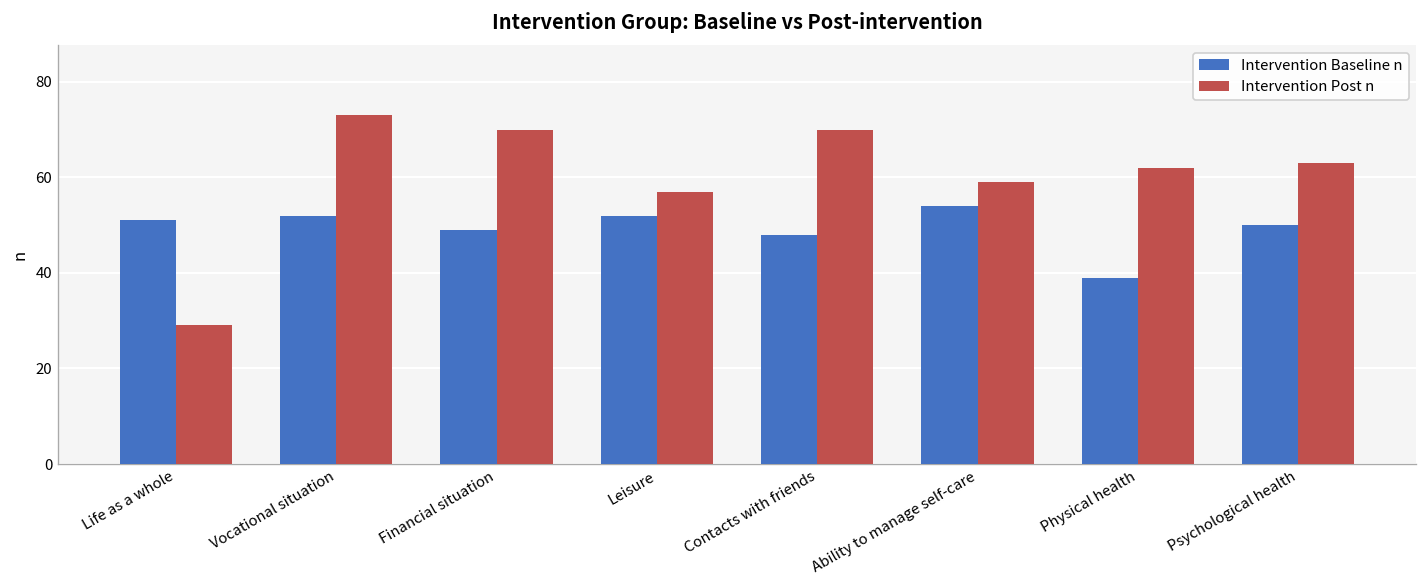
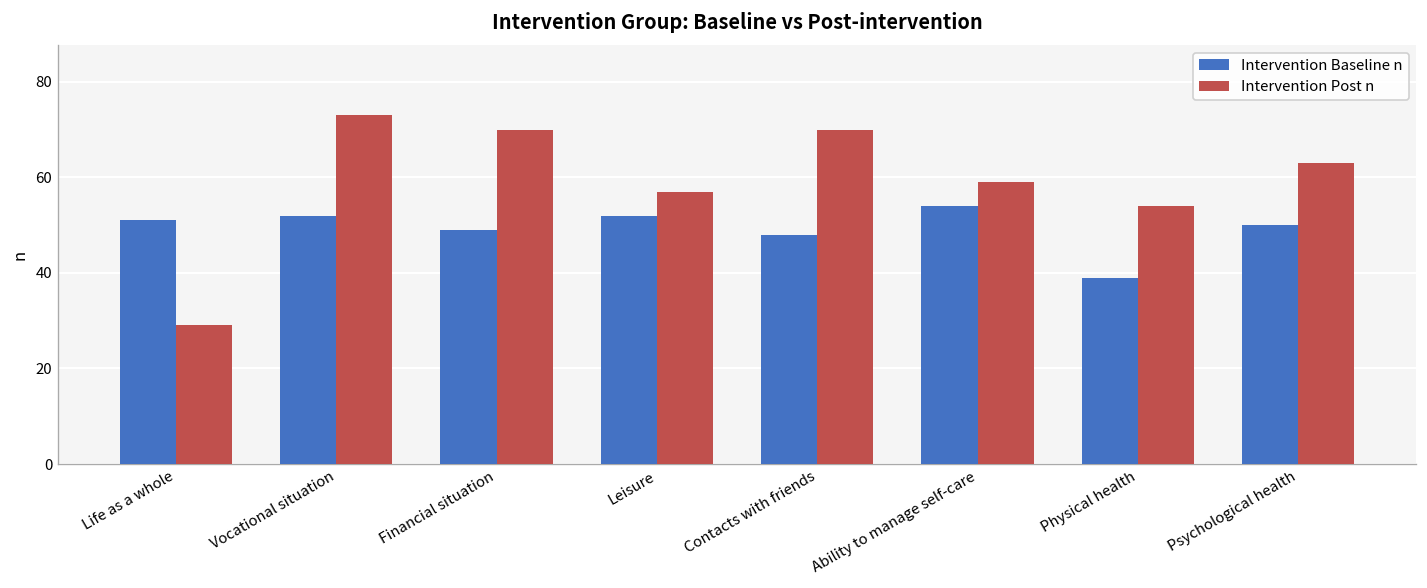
  {
    "Intervention Baseline n": {
      "Life as a whole": 51,
      "Vocational situation": 52,
      "Financial situation": 49,
      "Leisure": 52,
      "Contacts with friends": 48,
      "Ability to manage self-care": 54,
      "Physical health": 39,
      "Psychological health": 50
    },
    "Intervention Post n": {
      "Life as a whole": 29,
      "Vocational situation": 73,
      "Financial situation": 70,
      "Leisure": 57,
      "Contacts with friends": 70,
      "Ability to manage self-care": 59,
-     "Physical health": 62,
+     "Physical health": 54,
      "Psychological health": 63
    }
  }
